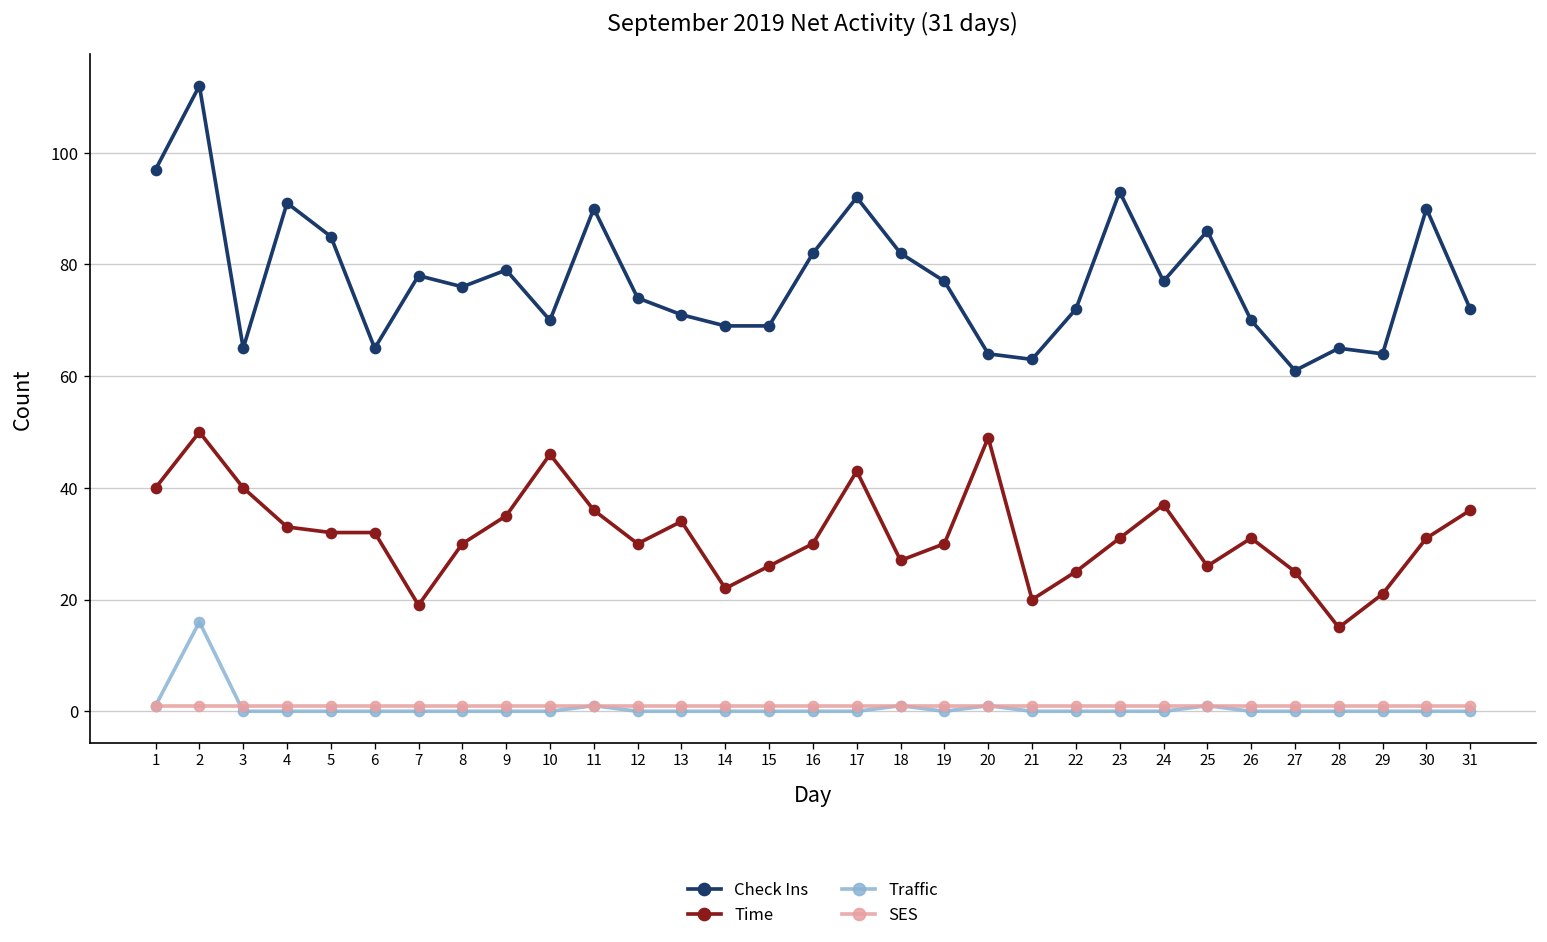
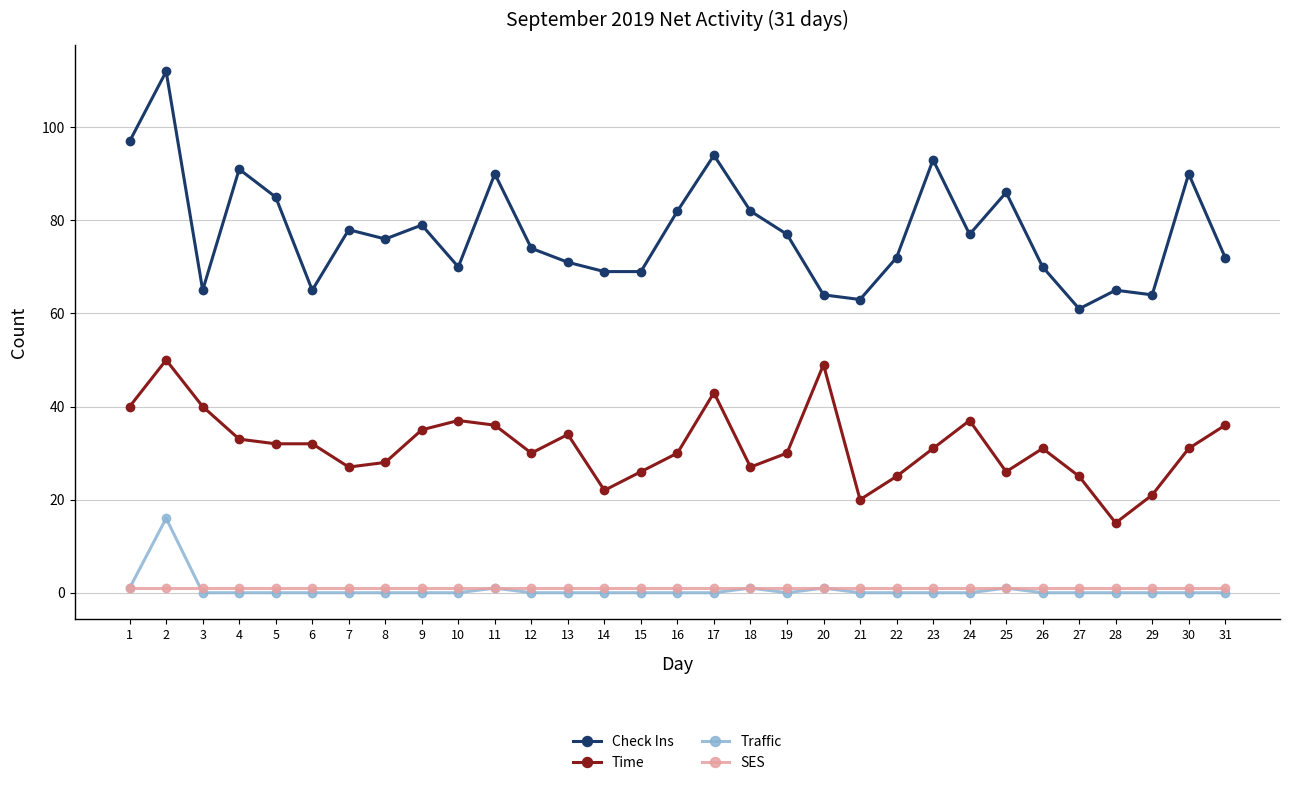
  {
    "Check Ins": {
      "1": 97,
      "2": 112,
      "3": 65,
      "4": 91,
      "5": 85,
      "6": 65,
      "7": 78,
      "8": 76,
      "9": 79,
      "10": 70,
      "11": 90,
      "12": 74,
      "13": 71,
      "14": 69,
      "15": 69,
      "16": 82,
-     "17": 92,
+     "17": 94,
      "18": 82,
      "19": 77,
      "20": 64,
      "21": 63,
      "22": 72,
      "23": 93,
      "24": 77,
      "25": 86,
      "26": 70,
      "27": 61,
      "28": 65,
      "29": 64,
      "30": 90,
      "31": 72
    },
    "Time": {
      "1": 40,
      "2": 50,
      "3": 40,
      "4": 33,
      "5": 32,
      "6": 32,
-     "7": 19,
-     "8": 30,
+     "7": 27,
+     "8": 28,
      "9": 35,
-     "10": 46,
+     "10": 37,
      "11": 36,
      "12": 30,
      "13": 34,
      "14": 22,
      "15": 26,
      "16": 30,
      "17": 43,
      "18": 27,
      "19": 30,
      "20": 49,
      "21": 20,
      "22": 25,
      "23": 31,
      "24": 37,
      "25": 26,
      "26": 31,
      "27": 25,
      "28": 15,
      "29": 21,
      "30": 31,
      "31": 36
    },
    "Traffic": {
      "2": 16,
      "3": 0,
      "4": 0,
      "5": 0,
      "6": 0,
      "7": 0,
      "8": 0,
      "9": 0,
      "10": 0,
      "12": 0,
      "13": 0,
      "14": 0,
      "15": 0,
      "16": 0,
      "17": 0,
      "19": 0,
      "21": 0,
      "22": 0,
      "23": 0,
      "24": 0,
      "26": 0,
      "27": 0,
      "28": 0,
      "29": 0,
      "30": 0,
      "31": 0
    },
    "SES": {
      "2": 1,
      "3": 1,
      "4": 1,
      "5": 1,
      "6": 1,
      "7": 1,
      "8": 1,
      "9": 1,
      "10": 1,
      "12": 1,
      "13": 1,
      "14": 1,
      "15": 1,
      "16": 1,
      "17": 1,
      "19": 1,
      "21": 1,
      "22": 1,
      "23": 1,
      "24": 1,
      "26": 1,
      "27": 1,
      "28": 1,
      "29": 1,
      "30": 1,
      "31": 1
    }
  }
